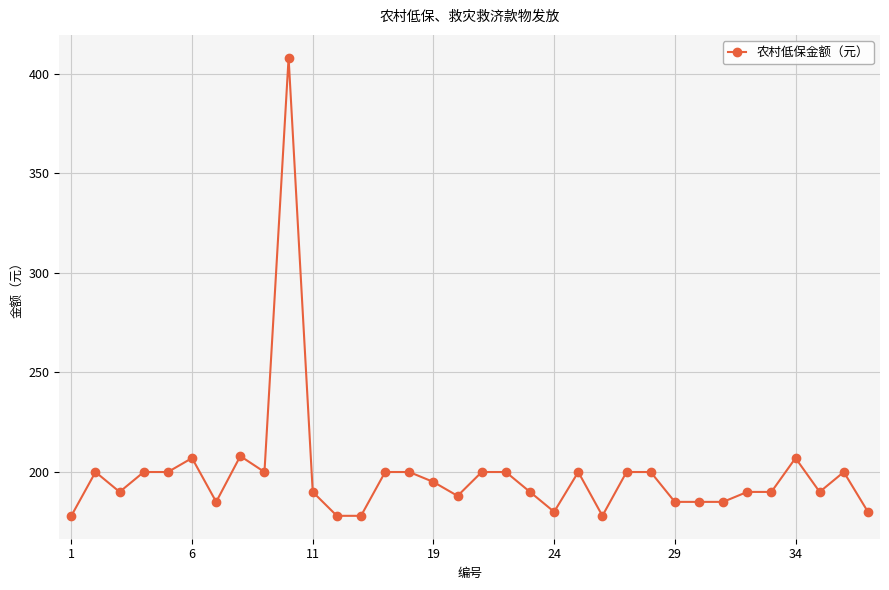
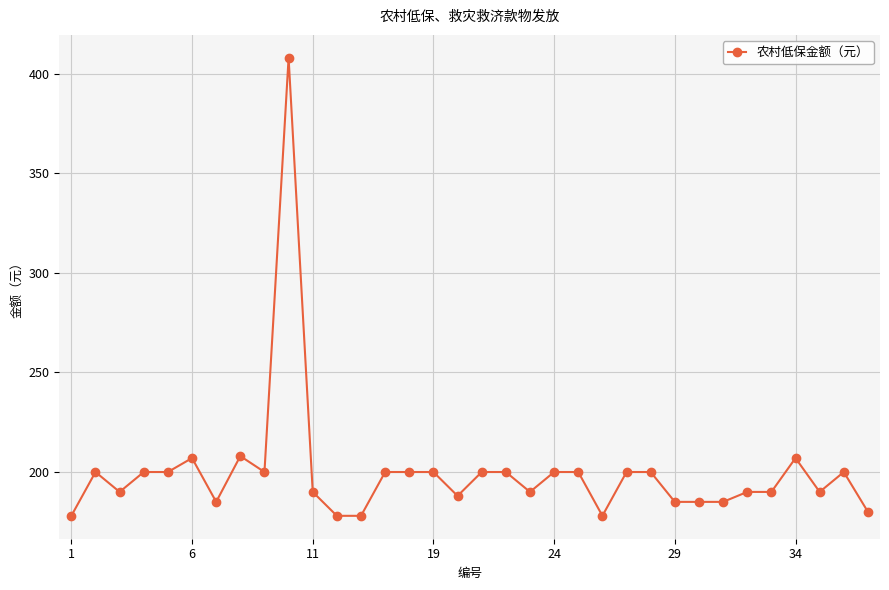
  {
    "1": 178,
    "6": 207,
    "11": 190,
-   "19": 195,
-   "24": 180,
+   "19": 200,
+   "24": 200,
    "29": 185,
    "34": 207
  }
